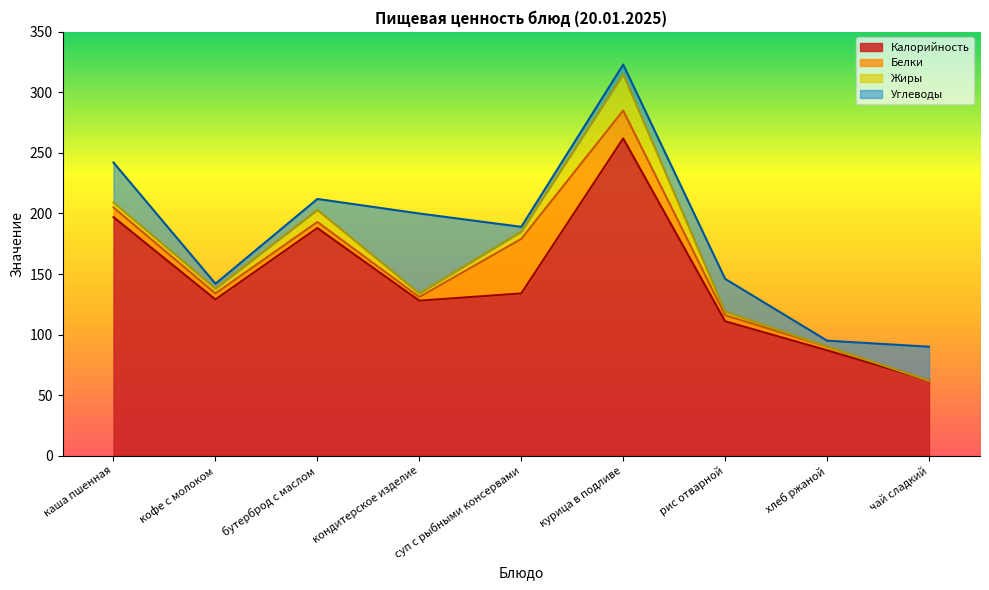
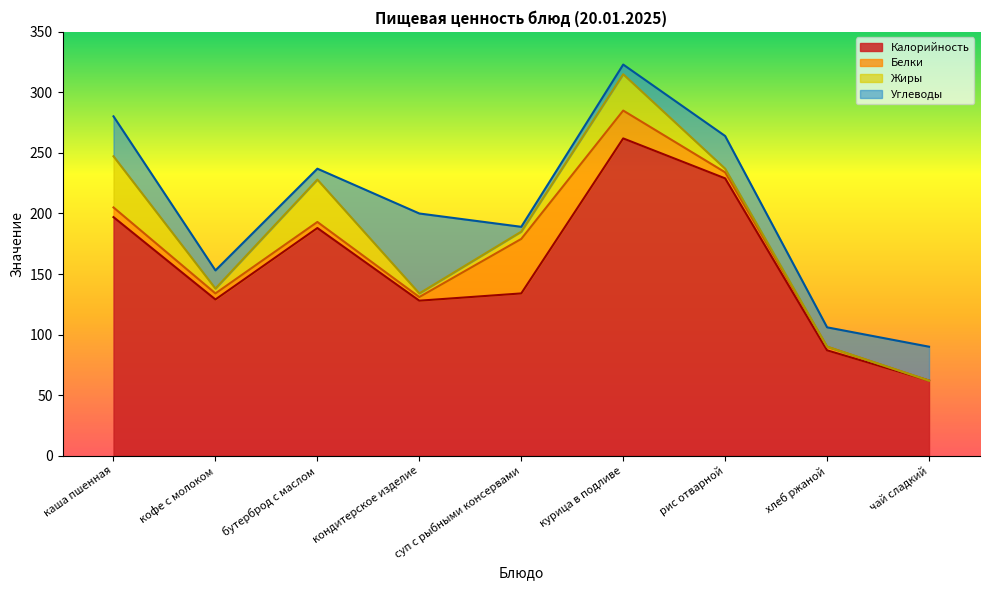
  {
    "Калорийность": {
      "каша пшенная": 197,
      "кофе с молоком": 129,
      "бутерброд с маслом": 188,
      "кондитерское изделие": 128,
      "суп с рыбными консервами": 134,
      "курица в подливе": 262,
-     "рис отварной": 111,
+     "рис отварной": 229,
      "хлеб ржаной": 87
    },
    "Белки": {
      "каша пшенная": 8,
      "кофе с молоком": 5,
      "бутерброд с маслом": 5,
      "кондитерское изделие": 3,
      "суп с рыбными консервами": 45,
      "курица в подливе": 23,
      "рис отварной": 5
    },
    "Жиры": {
-     "каша пшенная": 4,
+     "каша пшенная": 42,
      "кофе с молоком": 4,
-     "бутерброд с маслом": 10,
+     "бутерброд с маслом": 35,
      "кондитерское изделие": 3,
      "суп с рыбными консервами": 6,
      "курица в подливе": 30,
      "рис отварной": 3
    },
    "Углеводы": {
      "каша пшенная": 33,
-     "кофе с молоком": 4,
+     "кофе с молоком": 15,
      "бутерброд с маслом": 9,
      "кондитерское изделие": 66,
      "суп с рыбными консервами": 4,
      "курица в подливе": 8,
      "рис отварной": 27,
-     "хлеб ржаной": 5,
+     "хлеб ржаной": 16,
      "чай сладкий": 28
    }
  }
